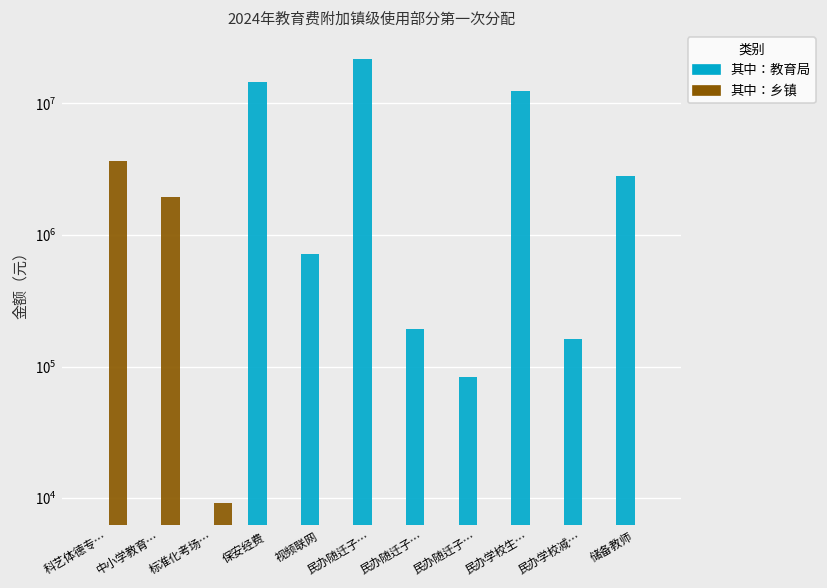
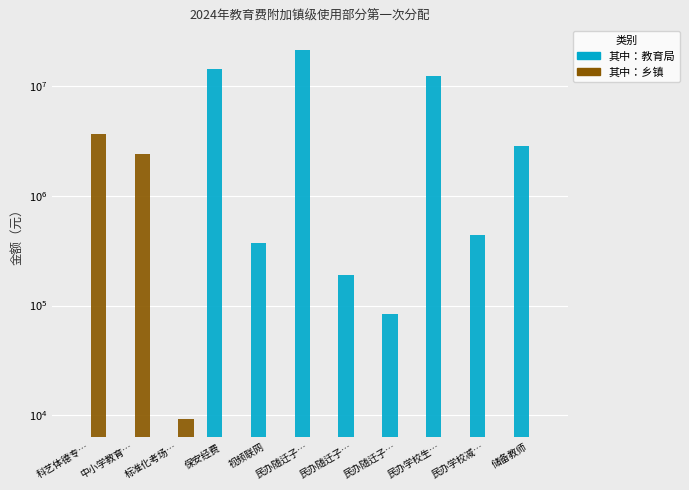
  {
    "其中：教育局": {
      "保安经费": 14000000,
-     "视频联网": 700000,
+     "视频联网": 370000,
      "民办学校生…": 12000000,
-     "民办学校减…": 160000,
+     "民办学校减…": 440000,
      "储备教师": 2800000
    },
    "其中：乡镇": {
      "科艺体德专…": 3600000,
-     "中小学教育…": 1900000,
+     "中小学教育…": 2400000,
      "标准化考场…": 9000
    }
  }
